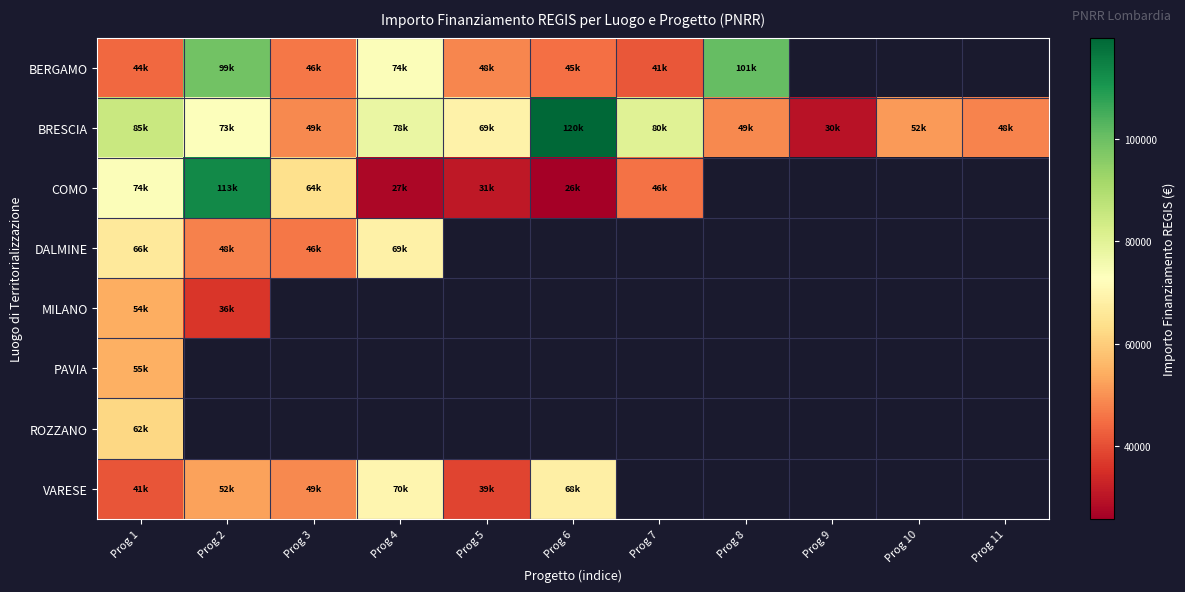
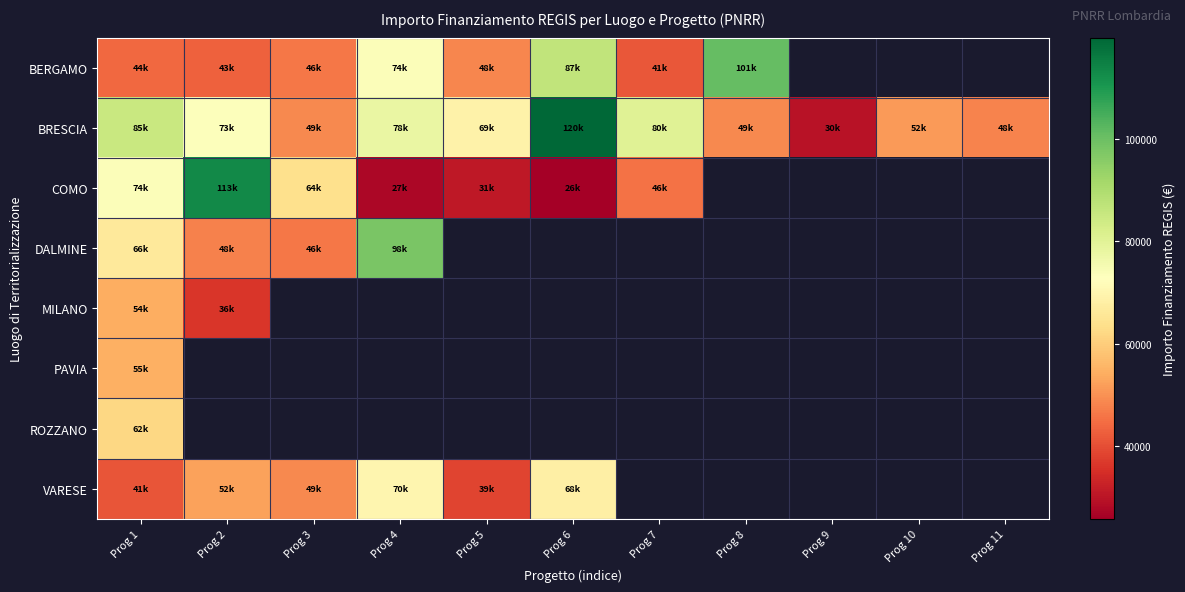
  {
    "BERGAMO": {
      "Prog 1": "44k",
-     "Prog 2": "99k",
+     "Prog 2": "43k",
      "Prog 3": "46k",
      "Prog 4": "74k",
      "Prog 5": "48k",
-     "Prog 6": "45k",
+     "Prog 6": "87k",
      "Prog 7": "41k",
      "Prog 8": "101k"
    },
    "BRESCIA": {
      "Prog 1": "85k",
      "Prog 2": "73k",
      "Prog 3": "49k",
      "Prog 4": "78k",
      "Prog 5": "69k",
      "Prog 6": "120k",
      "Prog 7": "80k",
      "Prog 8": "49k",
      "Prog 9": "30k",
      "Prog 10": "52k",
      "Prog 11": "48k"
    },
    "COMO": {
      "Prog 1": "74k",
      "Prog 2": "113k",
      "Prog 3": "64k",
      "Prog 4": "27k",
      "Prog 5": "31k",
      "Prog 6": "26k",
      "Prog 7": "46k"
    },
    "DALMINE": {
      "Prog 1": "66k",
      "Prog 2": "48k",
      "Prog 3": "46k",
-     "Prog 4": "69k"
+     "Prog 4": "98k"
    },
    "MILANO": {
      "Prog 1": "54k",
      "Prog 2": "36k"
    },
    "PAVIA": {
      "Prog 1": "55k"
    },
    "ROZZANO": {
      "Prog 1": "62k"
    },
    "VARESE": {
      "Prog 1": "41k",
      "Prog 2": "52k",
      "Prog 3": "49k",
      "Prog 4": "70k",
      "Prog 5": "39k",
      "Prog 6": "68k"
    }
  }
